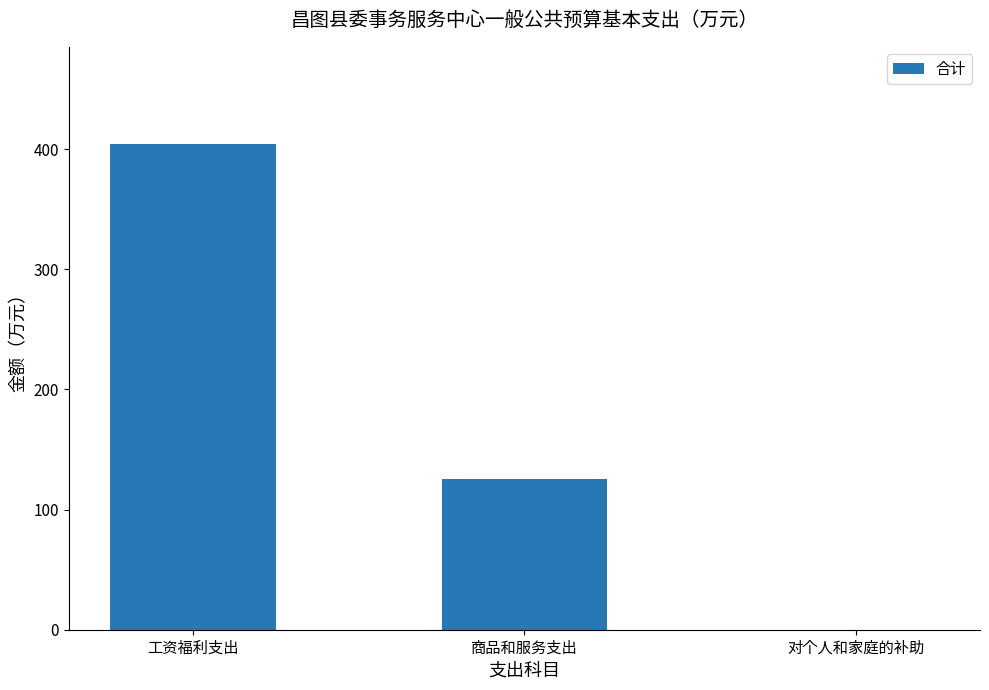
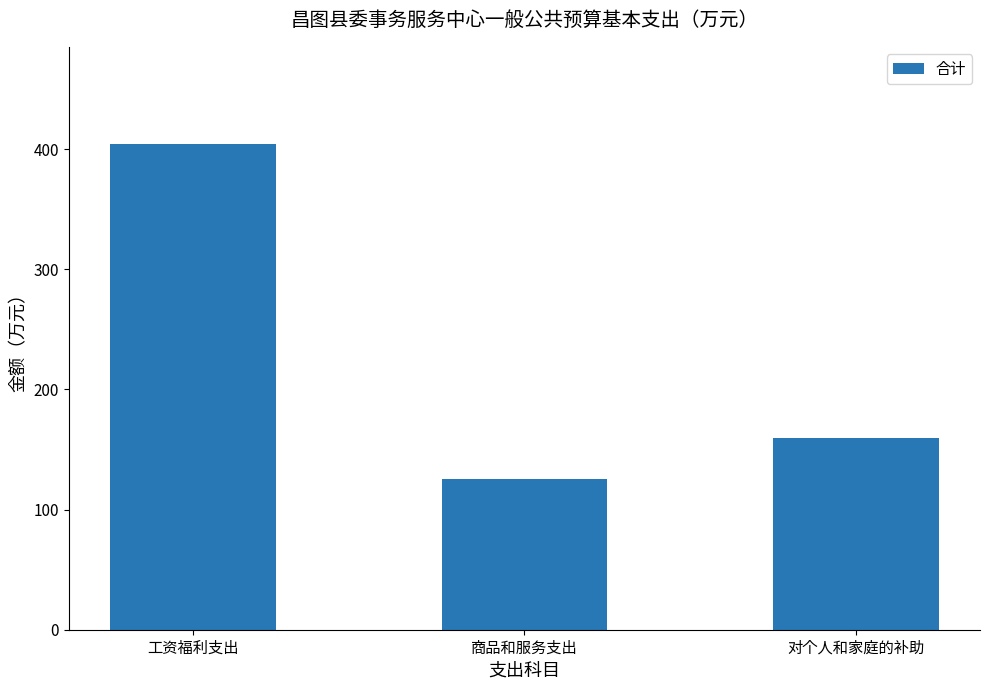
  {
    "工资福利支出": 404,
    "商品和服务支出": 126,
-   "对个人和家庭的补助": 0
+   "对个人和家庭的补助": 160
  }
